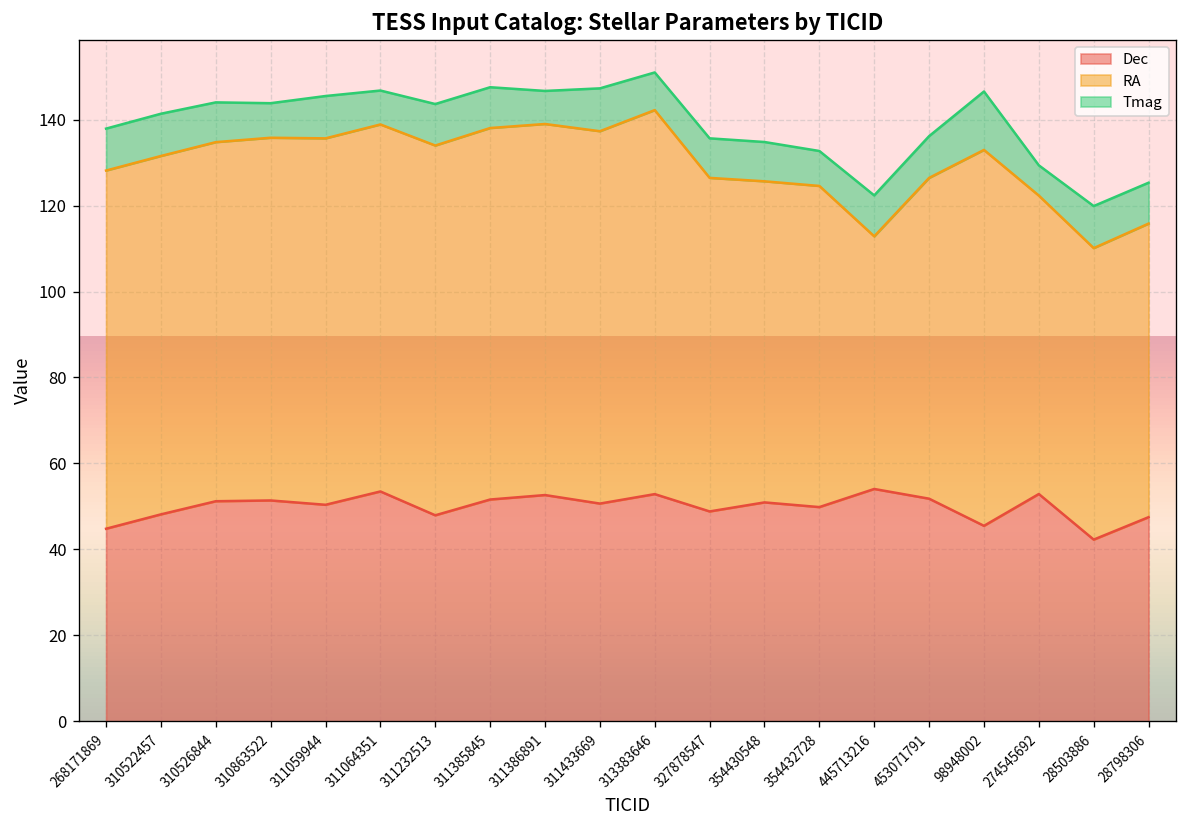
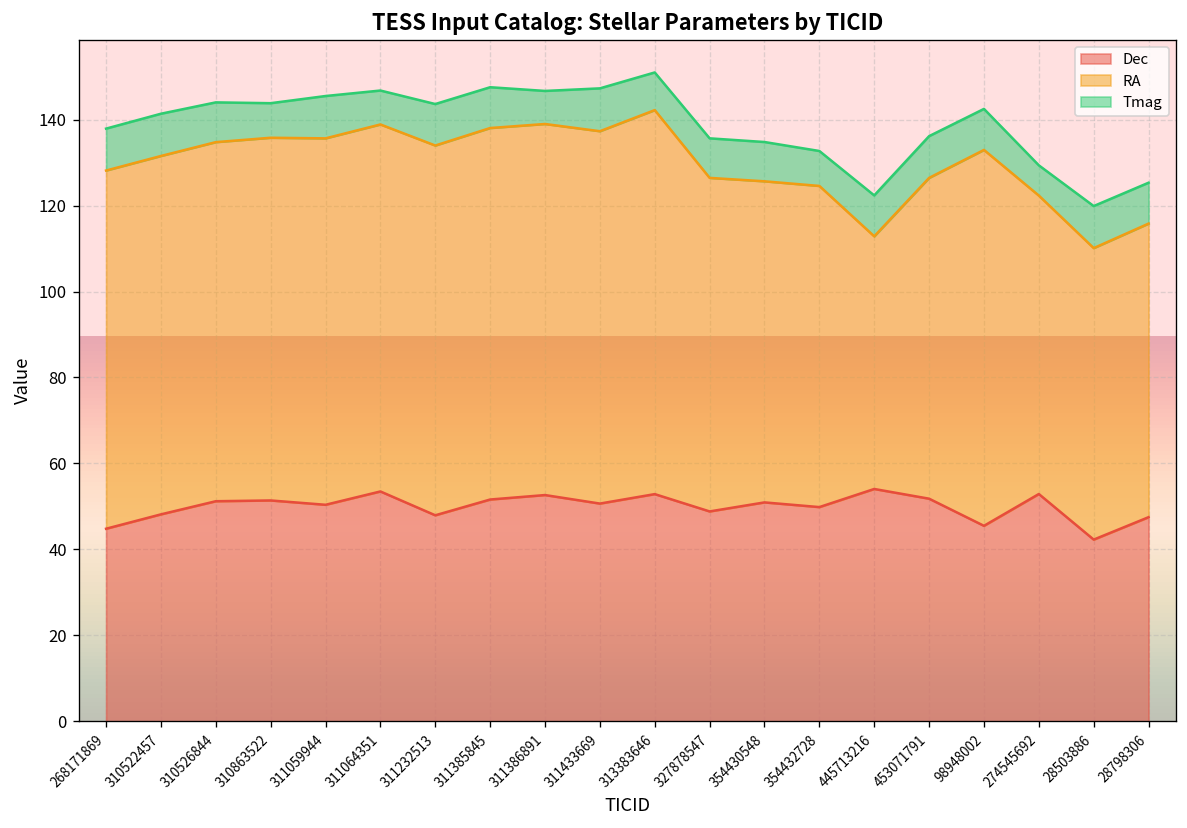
  {
    "Dec": {
      "268171869": 45,
      "310522457": 48,
      "310526844": 51,
      "310863522": 51,
      "311059944": 50,
      "311064351": 53,
      "311232513": 48,
      "311385845": 52,
      "311386891": 53,
      "311433669": 51,
      "313383646": 53,
      "327878547": 49,
      "354430548": 51,
      "354432728": 50,
      "445713216": 54,
      "453071791": 52,
      "98948002": 45,
      "274545692": 53,
      "28503886": 42,
      "28798306": 48
    },
    "RA": {
      "268171869": 83,
      "310522457": 83,
      "310526844": 84,
      "310863522": 84,
      "311059944": 85,
      "311064351": 85,
      "311232513": 86,
      "311385845": 86,
      "311386891": 86,
      "311433669": 87,
      "313383646": 89,
      "327878547": 78,
      "354430548": 75,
      "354432728": 75,
      "445713216": 59,
      "453071791": 75,
      "98948002": 87,
      "274545692": 69,
      "28503886": 68,
      "28798306": 68
    },
    "Tmag": {
      "268171869": 10,
      "310522457": 10,
      "310526844": 9,
      "310863522": 8,
      "311059944": 10,
      "311064351": 8,
      "311232513": 10,
      "311385845": 9,
      "311386891": 8,
      "311433669": 10,
      "313383646": 9,
      "327878547": 9,
      "354430548": 9,
      "354432728": 8,
      "445713216": 10,
      "453071791": 10,
-     "98948002": 14,
+     "98948002": 10,
      "274545692": 7,
      "28503886": 10,
      "28798306": 10
    }
  }
